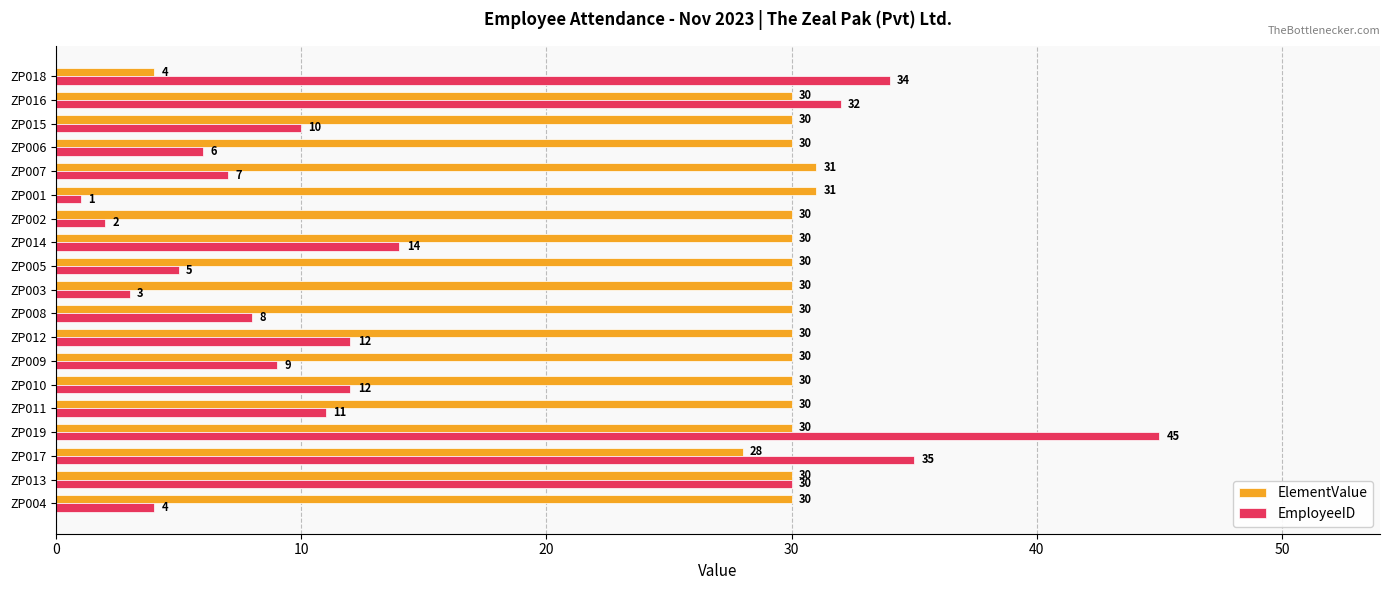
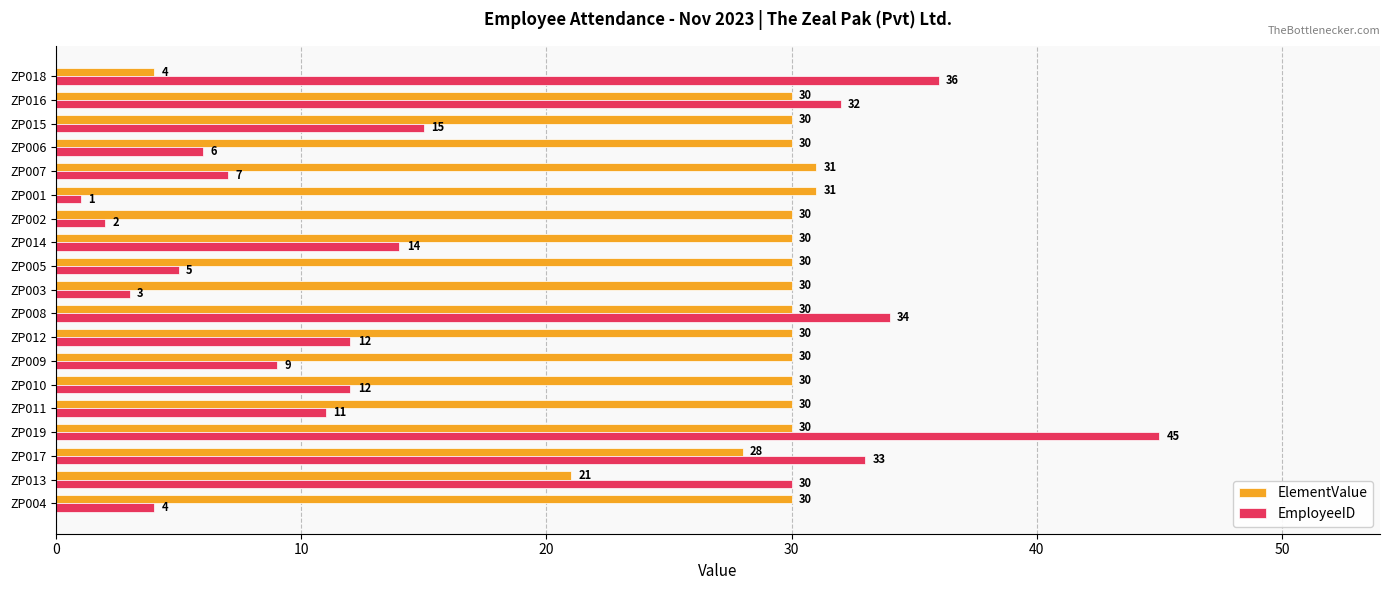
  {
    "ElementValue": {
      "ZP018": 4,
      "ZP016": 30,
      "ZP015": 30,
      "ZP006": 30,
      "ZP007": 31,
      "ZP001": 31,
      "ZP002": 30,
      "ZP014": 30,
      "ZP005": 30,
      "ZP003": 30,
      "ZP008": 30,
      "ZP012": 30,
      "ZP009": 30,
      "ZP010": 30,
      "ZP011": 30,
      "ZP019": 30,
      "ZP017": 28,
-     "ZP013": 30,
+     "ZP013": 21,
      "ZP004": 30
    },
    "EmployeeID": {
-     "ZP018": 34,
+     "ZP018": 36,
      "ZP016": 32,
-     "ZP015": 10,
+     "ZP015": 15,
      "ZP006": 6,
      "ZP007": 7,
      "ZP001": 1,
      "ZP002": 2,
      "ZP014": 14,
      "ZP005": 5,
      "ZP003": 3,
-     "ZP008": 8,
+     "ZP008": 34,
      "ZP012": 12,
      "ZP009": 9,
      "ZP010": 12,
      "ZP011": 11,
      "ZP019": 45,
-     "ZP017": 35,
+     "ZP017": 33,
      "ZP013": 30,
      "ZP004": 4
    }
  }
